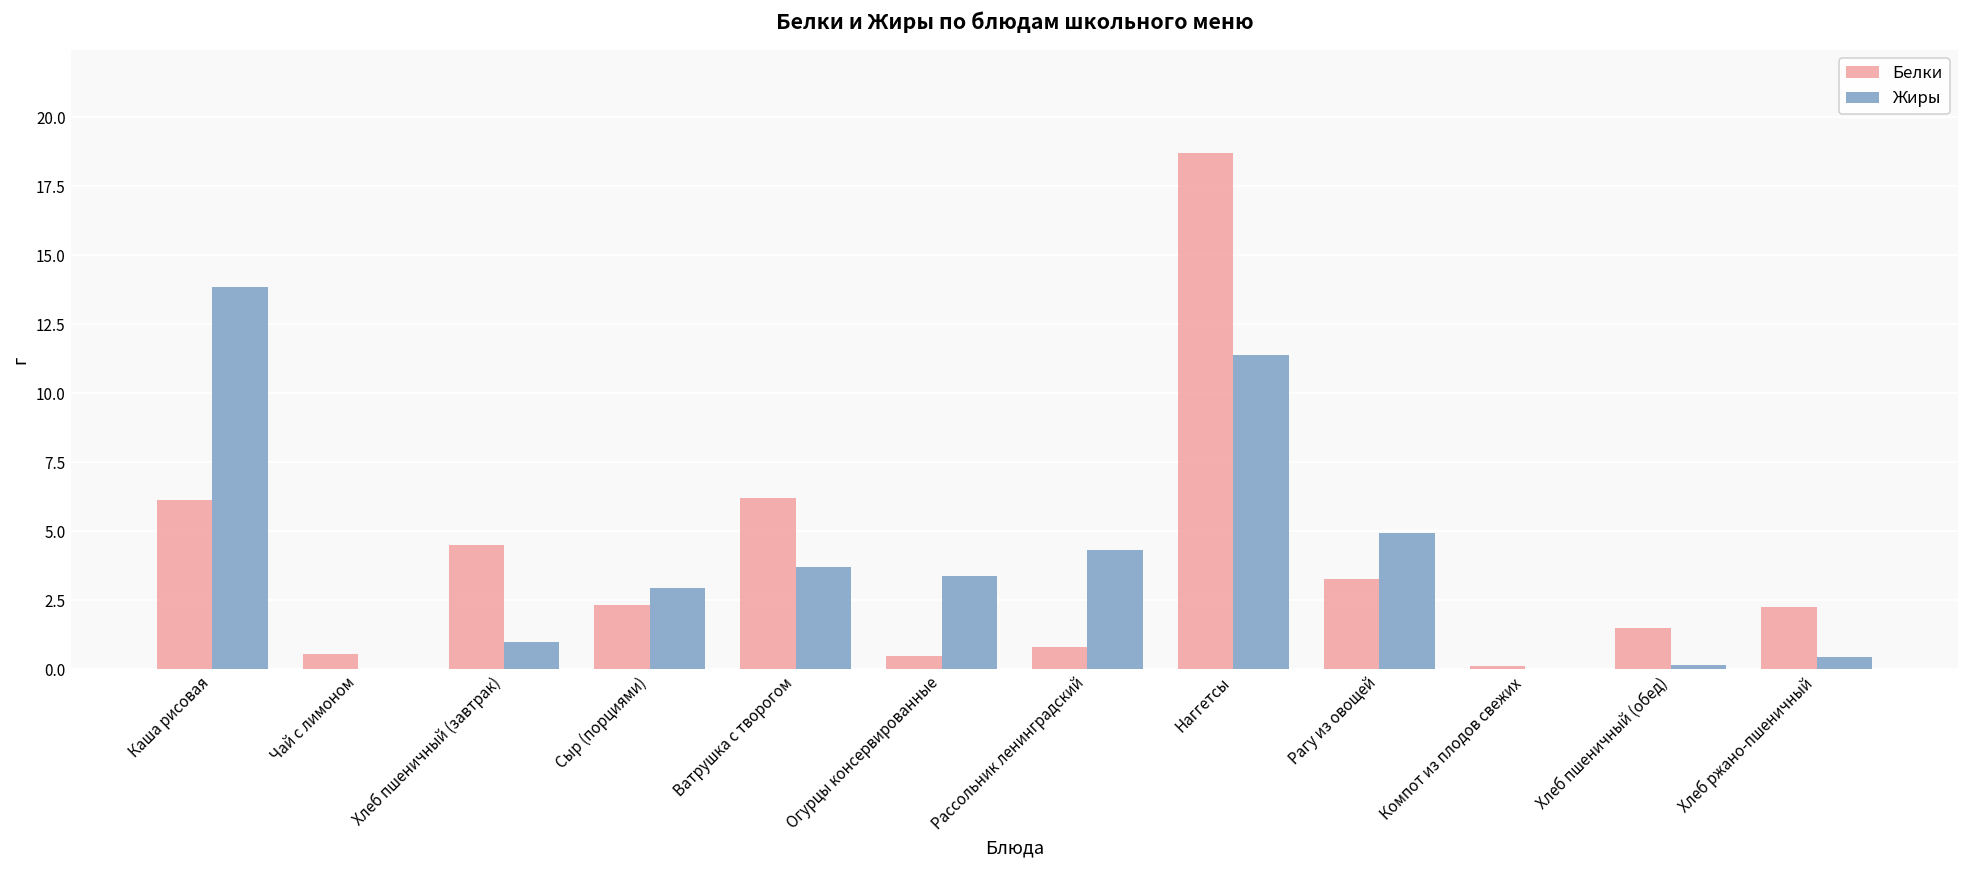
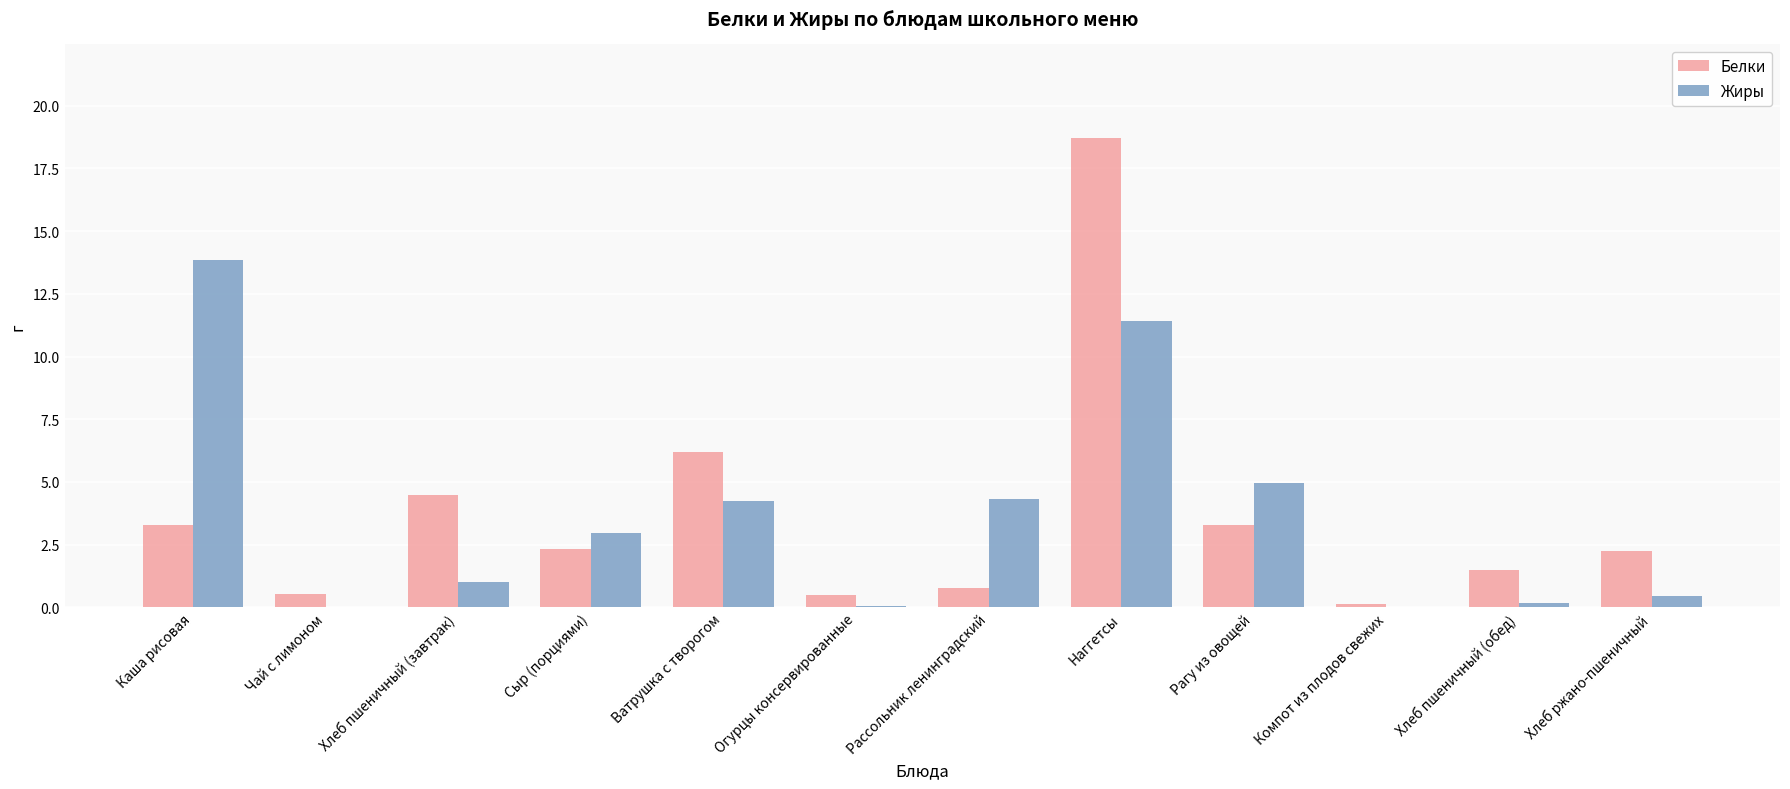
  {
    "Белки": {
-     "Каша рисовая": 6.1,
+     "Каша рисовая": 3.3,
      "Чай с лимоном": 0.5,
      "Хлеб пшеничный (завтрак)": 4.5,
      "Сыр (порциями)": 2.3,
      "Ватрушка с творогом": 6.2,
      "Огурцы консервированные": 0.5,
      "Рассольник ленинградский": 0.8,
      "Наггетсы": 18.7,
      "Рагу из овощей": 3.3,
      "Компот из плодов свежих": 0.1,
      "Хлеб пшеничный (обед)": 1.5,
      "Хлеб ржано-пшеничный": 2.2
    },
    "Жиры": {
      "Каша рисовая": 13.8,
      "Чай с лимоном": 0.0,
      "Хлеб пшеничный (завтрак)": 1.0,
      "Сыр (порциями)": 3.0,
-     "Ватрушка с творогом": 3.7,
-     "Огурцы консервированные": 3.4,
+     "Ватрушка с творогом": 4.2,
+     "Огурцы консервированные": 0.1,
      "Рассольник ленинградский": 4.3,
      "Наггетсы": 11.4,
      "Рагу из овощей": 5.0,
      "Хлеб пшеничный (обед)": 0.2,
      "Хлеб ржано-пшеничный": 0.4
    }
  }
